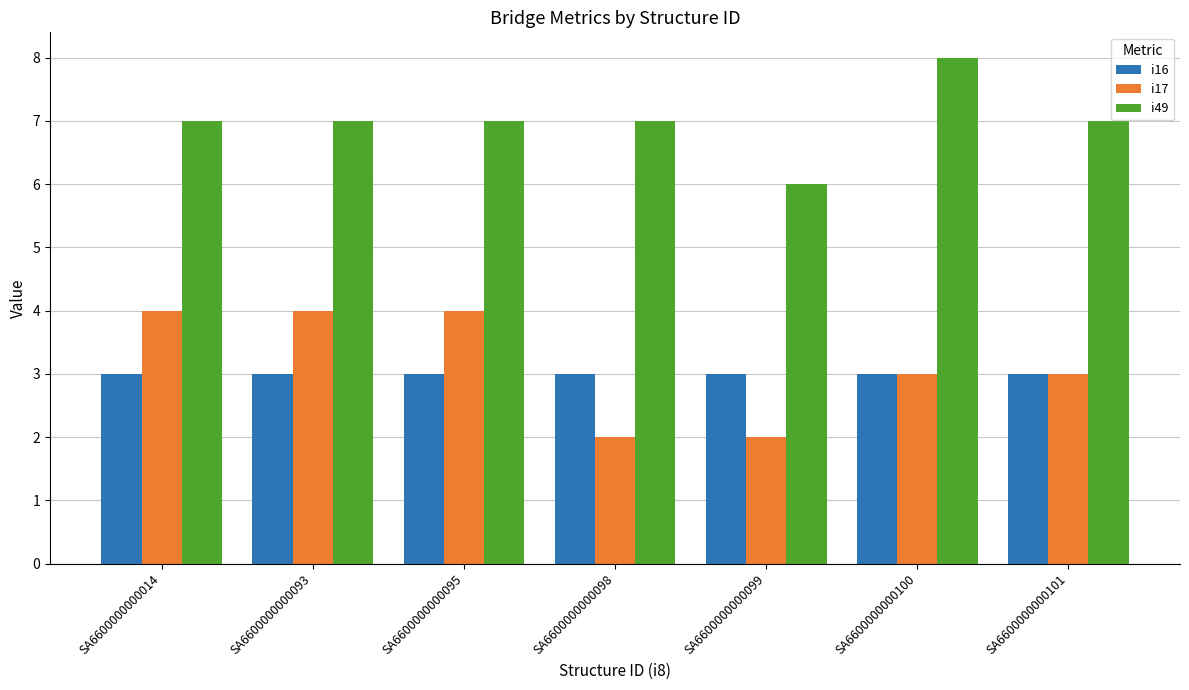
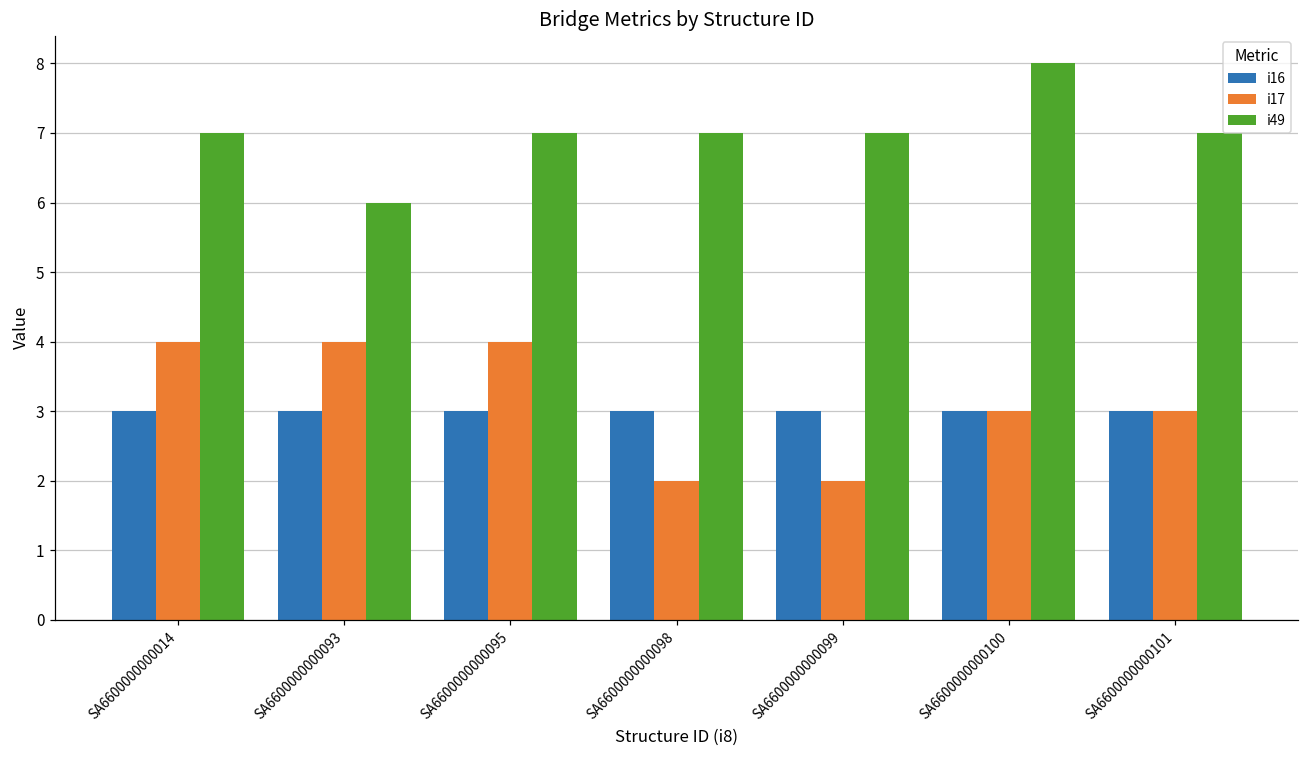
  {
    "i16": {
      "SA6600000000014": 3,
      "SA6600000000093": 3,
      "SA6600000000095": 3,
      "SA6600000000098": 3,
      "SA6600000000099": 3,
      "SA6600000000100": 3,
      "SA6600000000101": 3
    },
    "i17": {
      "SA6600000000014": 4,
      "SA6600000000093": 4,
      "SA6600000000095": 4,
      "SA6600000000098": 2,
      "SA6600000000099": 2,
      "SA6600000000100": 3,
      "SA6600000000101": 3
    },
    "i49": {
      "SA6600000000014": 7,
-     "SA6600000000093": 7,
+     "SA6600000000093": 6,
      "SA6600000000095": 7,
      "SA6600000000098": 7,
-     "SA6600000000099": 6,
+     "SA6600000000099": 7,
      "SA6600000000100": 8,
      "SA6600000000101": 7
    }
  }
